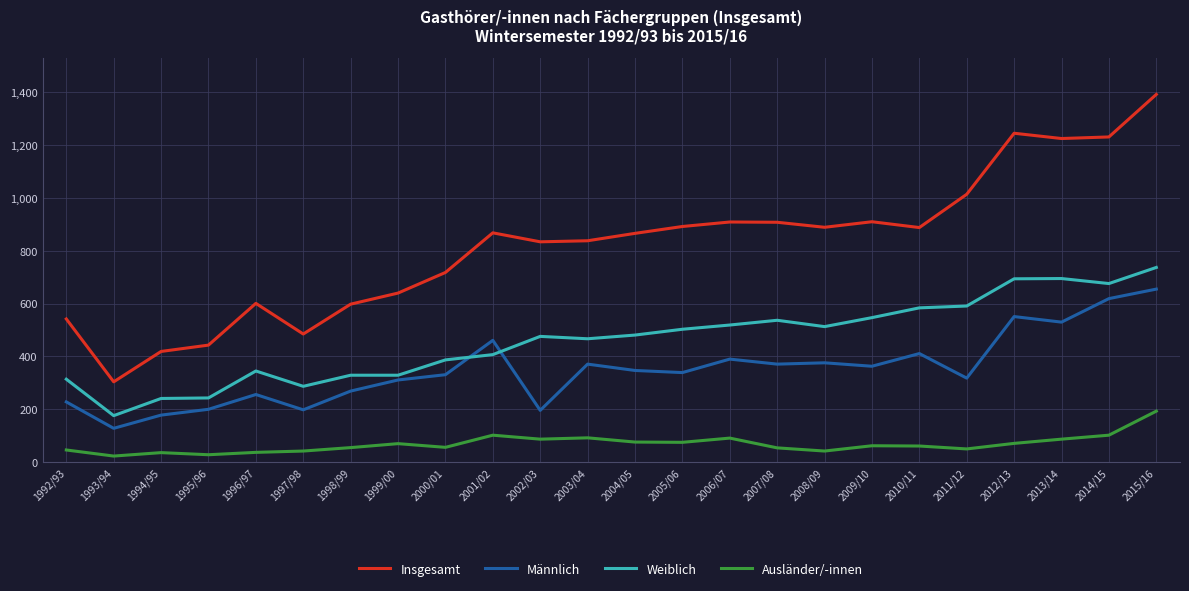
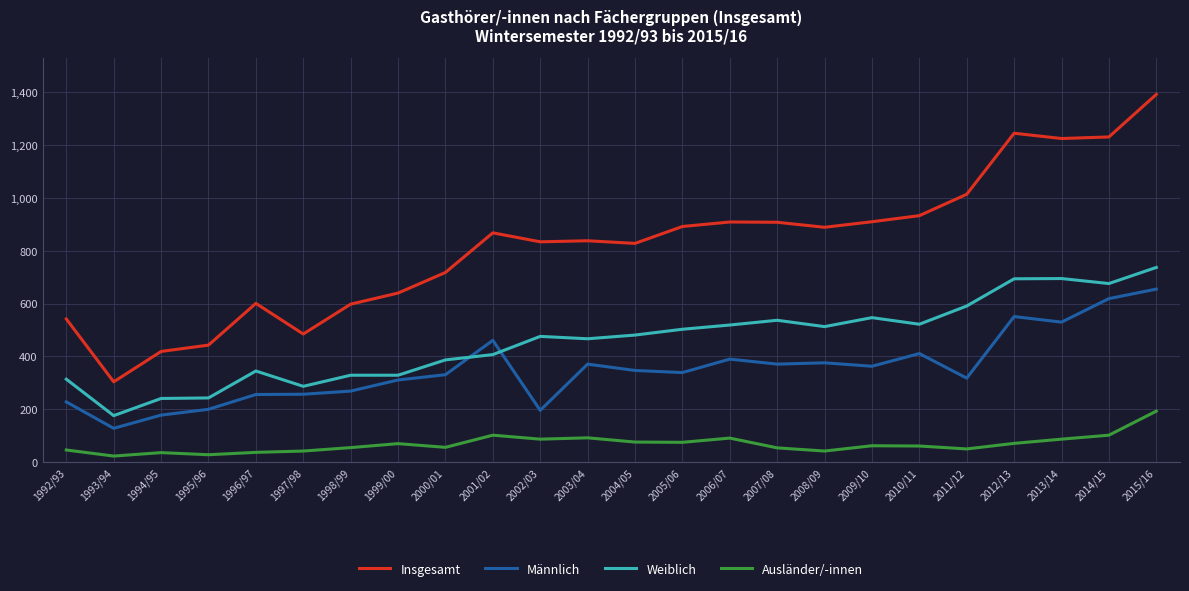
  {
    "Insgesamt": {
      "1992/93": "540",
      "1993/94": "300",
      "1994/95": "420",
      "1995/96": "440",
      "1996/97": "600",
      "1997/98": "490",
      "1998/99": "600",
      "1999/00": "640",
      "2000/01": "720",
      "2001/02": "870",
      "2002/03": "830",
      "2003/04": "840",
-     "2004/05": "870",
+     "2004/05": "830",
      "2005/06": "890",
      "2006/07": "910",
      "2007/08": "910",
      "2008/09": "890",
      "2009/10": "910",
-     "2010/11": "890",
+     "2010/11": "930",
      "2011/12": "1,010",
      "2012/13": "1,250",
      "2013/14": "1,230",
      "2014/15": "1,230",
      "2015/16": "1,390"
    },
    "Männlich": {
      "1992/93": "230",
      "1993/94": "130",
      "1994/95": "180",
      "1995/96": "200",
      "1996/97": "260",
-     "1997/98": "200",
+     "1997/98": "260",
      "1998/99": "270",
      "1999/00": "310",
      "2000/01": "330",
      "2001/02": "460",
      "2002/03": "200",
      "2003/04": "370",
      "2004/05": "350",
      "2005/06": "340",
      "2006/07": "390",
      "2007/08": "370",
      "2008/09": "380",
      "2009/10": "360",
      "2010/11": "410",
      "2011/12": "320",
      "2012/13": "550",
      "2013/14": "530",
      "2014/15": "620",
      "2015/16": "660"
    },
    "Weiblich": {
      "1992/93": "310",
      "1993/94": "180",
      "1994/95": "240",
      "1995/96": "240",
      "1996/97": "350",
      "1997/98": "290",
      "1998/99": "330",
      "1999/00": "330",
      "2000/01": "390",
      "2001/02": "410",
      "2002/03": "480",
      "2003/04": "470",
      "2004/05": "480",
      "2005/06": "500",
      "2006/07": "520",
      "2007/08": "540",
      "2008/09": "510",
      "2009/10": "550",
-     "2010/11": "580",
+     "2010/11": "520",
      "2011/12": "590",
      "2012/13": "690",
      "2013/14": "700",
      "2014/15": "680",
      "2015/16": "740"
    },
    "Ausländer/-innen": {
      "1992/93": "50",
      "1993/94": "20",
      "1994/95": "40",
      "1995/96": "30",
      "1996/97": "40",
      "1997/98": "40",
      "1998/99": "60",
      "1999/00": "70",
      "2000/01": "60",
      "2001/02": "100",
      "2002/03": "90",
      "2003/04": "90",
      "2004/05": "80",
      "2005/06": "80",
      "2006/07": "90",
      "2007/08": "50",
      "2008/09": "40",
      "2009/10": "60",
      "2010/11": "60",
      "2011/12": "50",
      "2012/13": "70",
      "2013/14": "90",
      "2014/15": "100",
      "2015/16": "190"
    }
  }
